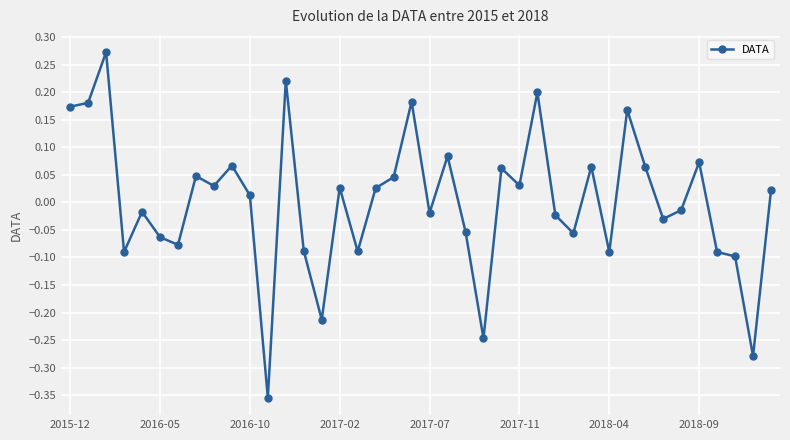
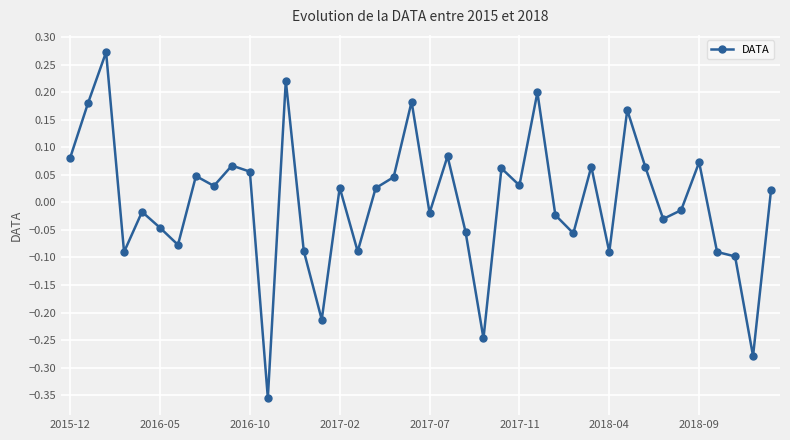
  {
-   "2015-12": 0.17,
-   "2016-05": -0.06,
-   "2016-10": 0.01,
+   "2015-12": 0.08,
+   "2016-05": -0.05,
+   "2016-10": 0.06,
    "2017-02": 0.03,
    "2017-07": -0.02,
    "2017-11": 0.03,
    "2018-04": -0.09,
    "2018-09": 0.07
  }
